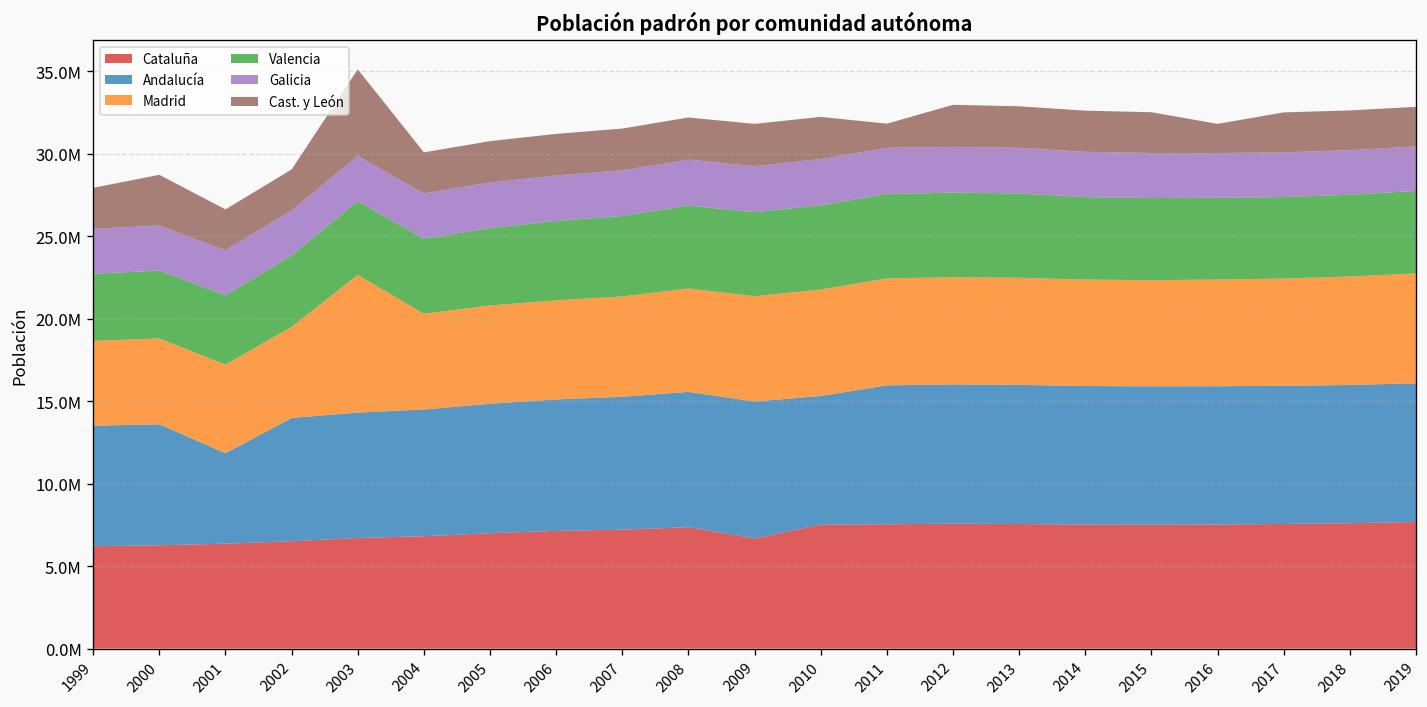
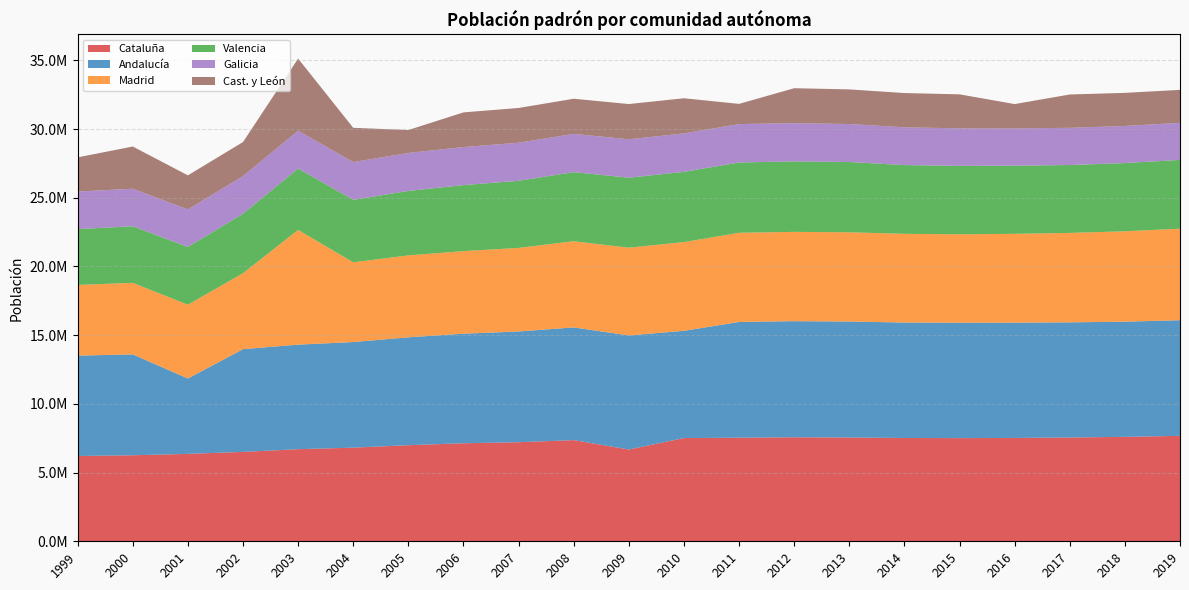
  {
    "Cataluña": {
      "1999": 6200000,
      "2000": 6300000,
      "2001": 6400000,
      "2002": 6500000,
      "2003": 6700000,
      "2004": 6800000,
      "2005": 7000000,
      "2006": 7100000,
      "2007": 7200000,
      "2008": 7400000,
      "2009": 6700000,
      "2010": 7500000,
      "2011": 7500000,
      "2012": 7600000,
      "2013": 7600000,
      "2014": 7500000,
      "2015": 7500000,
      "2016": 7500000,
      "2017": 7600000,
      "2018": 7600000,
      "2019": 7700000
    },
    "Andalucía": {
      "1999": 7300000,
      "2000": 7300000,
      "2001": 5500000,
      "2002": 7500000,
      "2003": 7600000,
      "2004": 7700000,
      "2005": 7800000,
      "2006": 8000000,
      "2007": 8100000,
      "2008": 8200000,
      "2009": 8300000,
      "2010": 7800000,
      "2011": 8400000,
      "2012": 8400000,
      "2013": 8400000,
      "2014": 8400000,
      "2015": 8400000,
      "2016": 8400000,
      "2017": 8400000,
      "2018": 8400000,
      "2019": 8400000
    },
    "Madrid": {
      "1999": 5100000,
      "2000": 5200000,
      "2001": 5400000,
      "2002": 5500000,
      "2003": 8300000,
      "2004": 5800000,
      "2005": 6000000,
      "2006": 6000000,
      "2007": 6100000,
      "2008": 6300000,
      "2009": 6400000,
      "2010": 6500000,
      "2011": 6500000,
      "2012": 6500000,
      "2013": 6500000,
      "2014": 6500000,
      "2015": 6400000,
      "2016": 6500000,
      "2017": 6500000,
      "2018": 6600000,
      "2019": 6700000
    },
    "Valencia": {
      "1999": 4100000,
      "2000": 4100000,
      "2001": 4200000,
      "2002": 4300000,
      "2003": 4500000,
      "2004": 4500000,
      "2005": 4700000,
      "2006": 4800000,
      "2007": 4900000,
      "2008": 5000000,
      "2009": 5100000,
      "2010": 5100000,
      "2011": 5100000,
      "2012": 5100000,
      "2013": 5100000,
      "2014": 5000000,
      "2015": 5000000,
      "2016": 5000000,
      "2017": 4900000,
      "2018": 5000000,
      "2019": 5000000
    },
    "Galicia": {
      "1999": 2700000,
      "2000": 2700000,
      "2001": 2700000,
      "2002": 2700000,
      "2003": 2800000,
      "2004": 2800000,
      "2005": 2800000,
      "2006": 2800000,
      "2007": 2800000,
      "2008": 2800000,
      "2009": 2800000,
      "2010": 2800000,
      "2011": 2800000,
      "2012": 2800000,
      "2013": 2800000,
      "2014": 2700000,
      "2015": 2700000,
      "2016": 2700000,
      "2017": 2700000,
      "2018": 2700000,
      "2019": 2700000
    },
    "Cast. y León": {
      "1999": 2500000,
      "2000": 3100000,
      "2001": 2500000,
      "2002": 2500000,
      "2003": 5300000,
      "2004": 2500000,
-     "2005": 2500000,
+     "2005": 1700000,
      "2006": 2500000,
      "2007": 2500000,
      "2008": 2600000,
      "2009": 2600000,
      "2010": 2600000,
      "2011": 1500000,
      "2012": 2500000,
      "2013": 2500000,
      "2014": 2500000,
      "2015": 2500000,
      "2016": 1800000,
      "2017": 2400000,
      "2018": 2400000,
      "2019": 2400000
    }
  }
